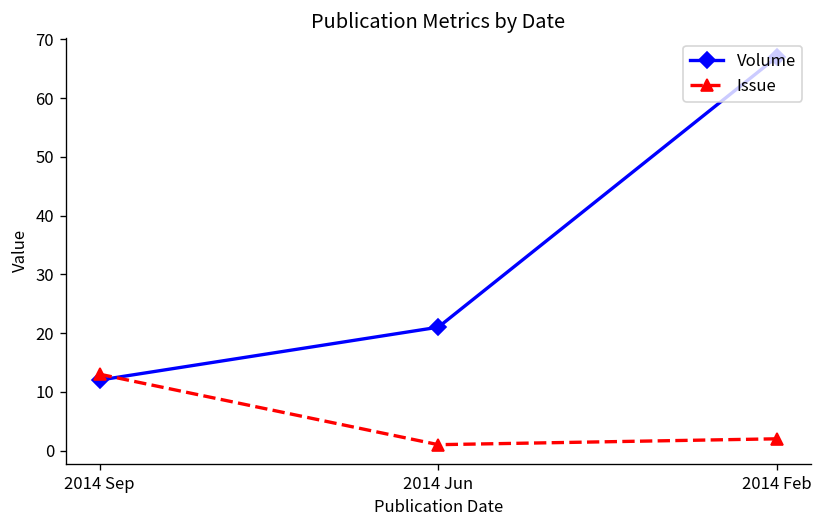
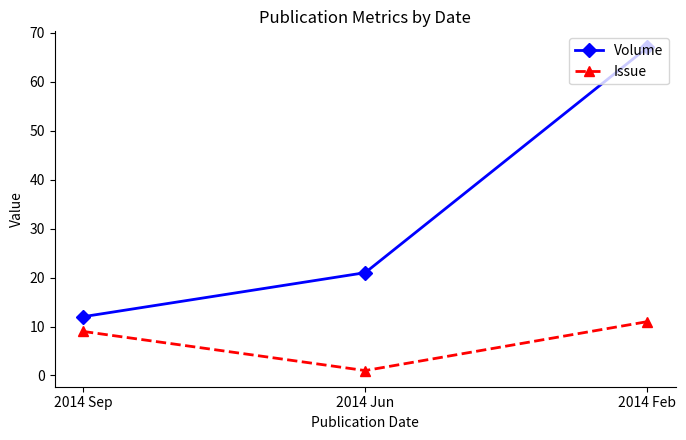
  {
    "Volume": {
      "2014 Sep": 12,
      "2014 Jun": 21
    },
    "Issue": {
-     "2014 Sep": 13,
+     "2014 Sep": 9,
      "2014 Jun": 1,
-     "2014 Feb": 2
+     "2014 Feb": 11
    }
  }
